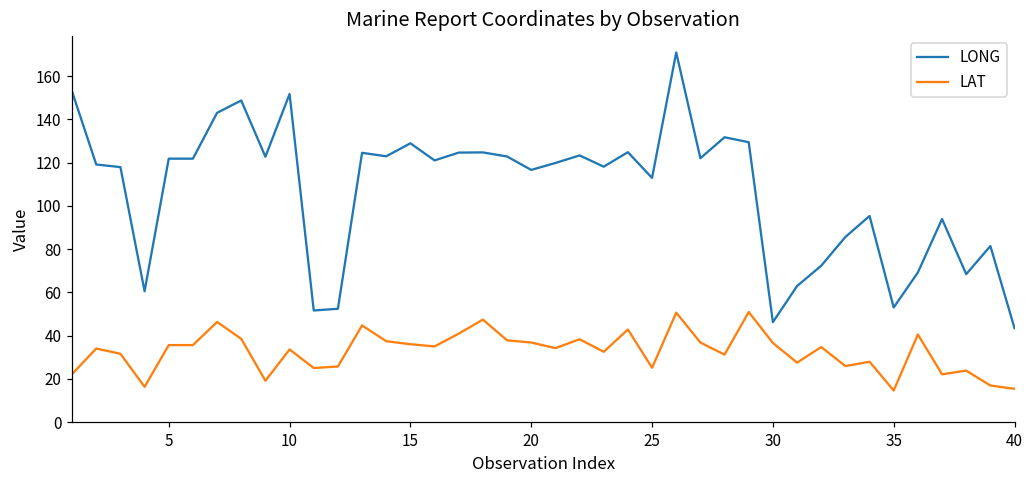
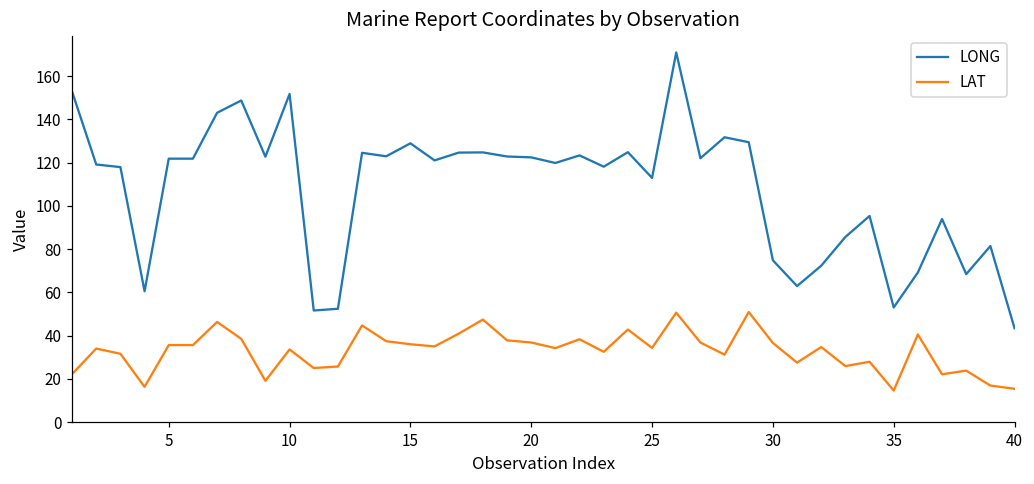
  {
    "LONG": {
      "5": 122,
      "10": 152,
      "15": 129,
-     "20": 117,
+     "20": 122,
      "25": 113,
-     "30": 46,
+     "30": 75,
      "35": 53,
      "40": 43
    },
    "LAT": {
      "5": 36,
      "10": 34,
      "15": 36,
      "20": 37,
-     "25": 25,
+     "25": 34,
      "30": 37,
      "35": 15,
      "40": 15
    }
  }
